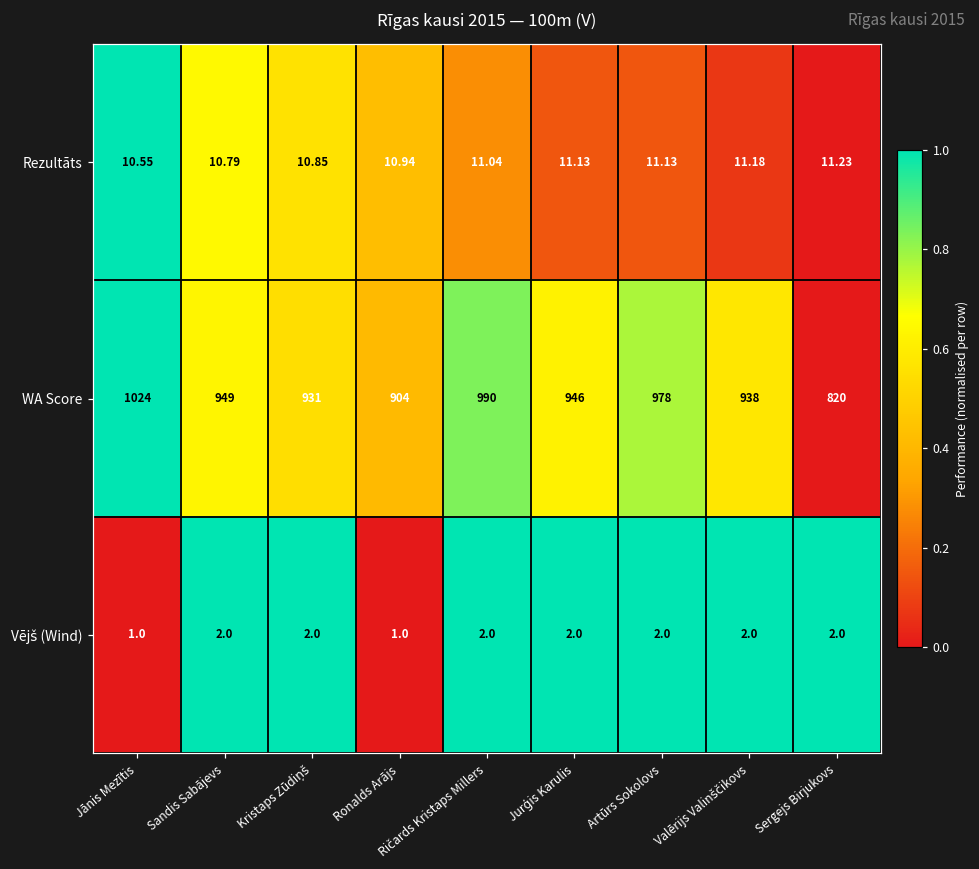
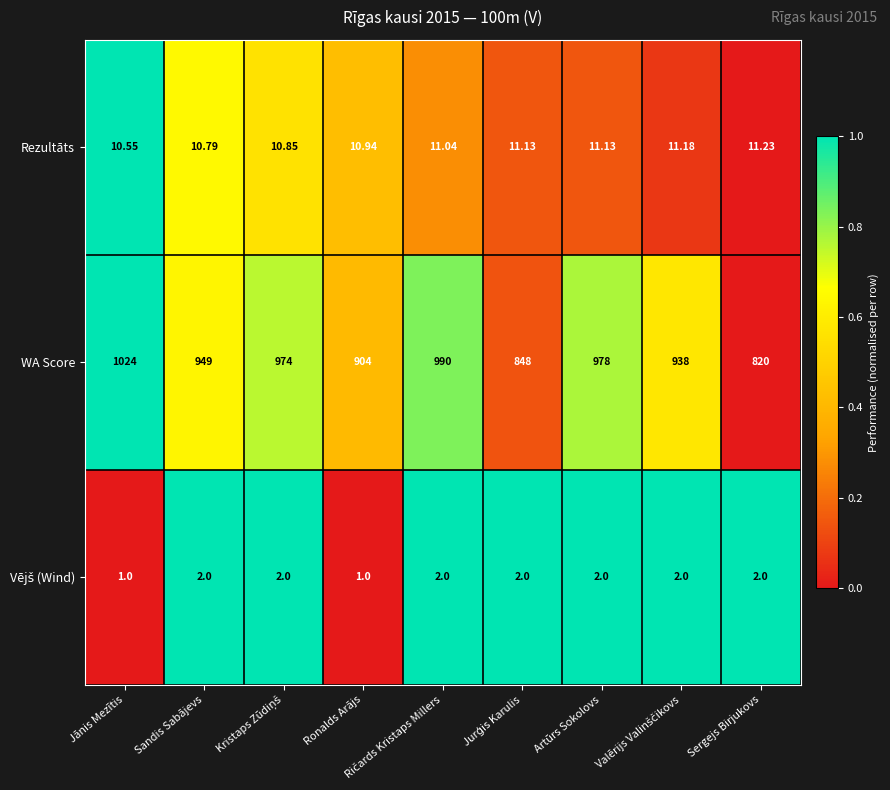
  {
    "Rezultāts": {
      "Jānis Mezītis": 10.55,
      "Sandis Sabājevs": 10.79,
      "Kristaps Zūdiņš": 10.85,
      "Ronalds Arājs": 10.94,
      "Ričards Kristaps Millers": 11.04,
      "Jurģis Karulis": 11.13,
      "Artūrs Sokolovs": 11.13,
      "Valērijs Valinščikovs": 11.18,
      "Sergejs Birjukovs": 11.23
    },
    "WA Score": {
      "Jānis Mezītis": 1024,
      "Sandis Sabājevs": 949,
-     "Kristaps Zūdiņš": 931,
+     "Kristaps Zūdiņš": 974,
      "Ronalds Arājs": 904,
      "Ričards Kristaps Millers": 990,
-     "Jurģis Karulis": 946,
+     "Jurģis Karulis": 848,
      "Artūrs Sokolovs": 978,
      "Valērijs Valinščikovs": 938,
      "Sergejs Birjukovs": 820
    },
    "Vējš (Wind)": {
      "Jānis Mezītis": 1.0,
      "Sandis Sabājevs": 2.0,
      "Kristaps Zūdiņš": 2.0,
      "Ronalds Arājs": 1.0,
      "Ričards Kristaps Millers": 2.0,
      "Jurģis Karulis": 2.0,
      "Artūrs Sokolovs": 2.0,
      "Valērijs Valinščikovs": 2.0,
      "Sergejs Birjukovs": 2.0
    }
  }
